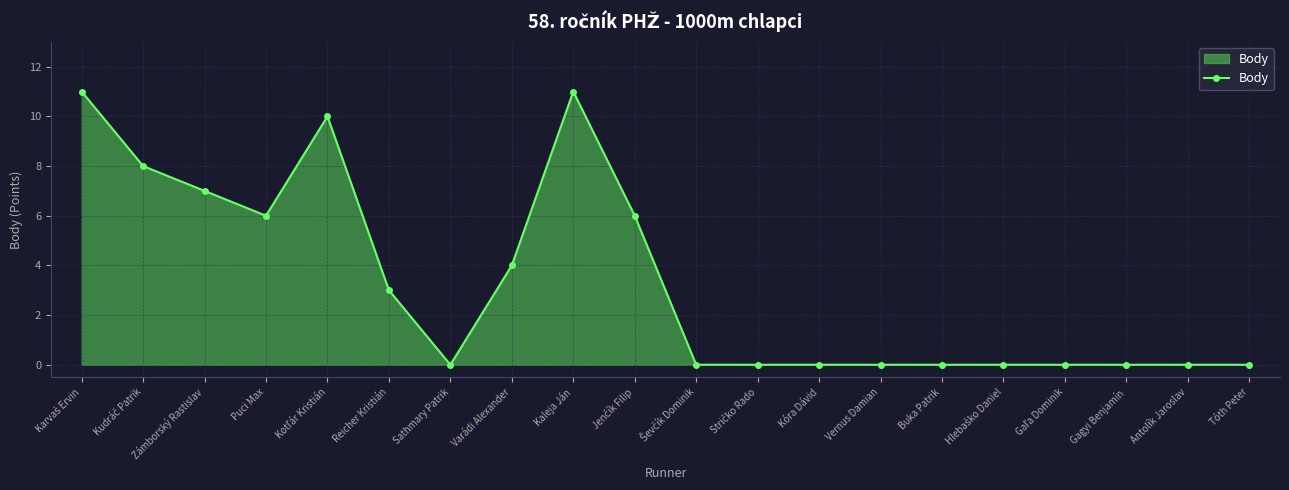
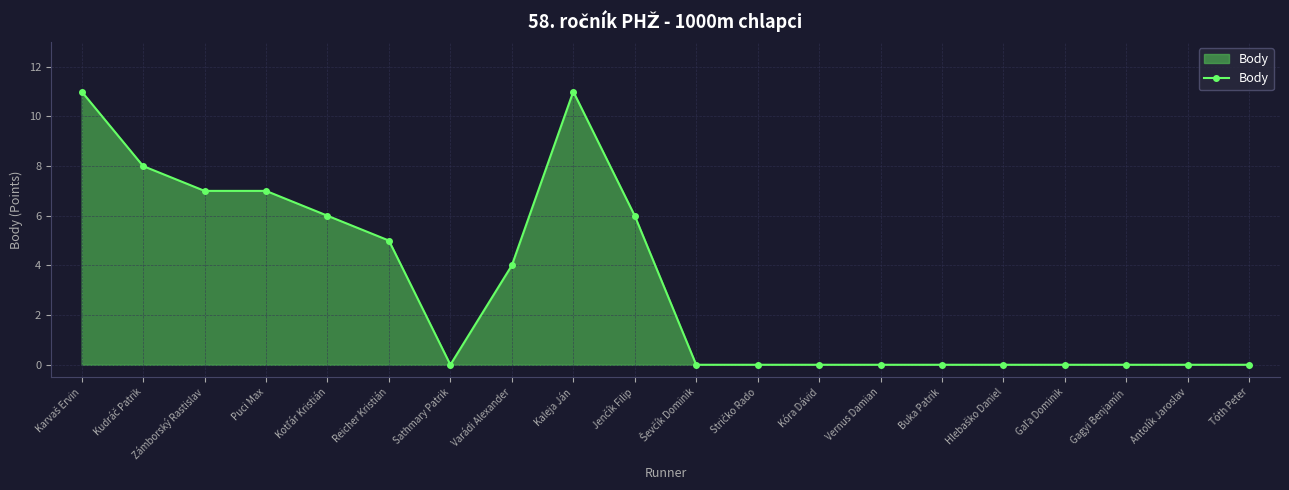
  {
    "Karvaš Ervin": 11,
    "Kudráč Patrik": 8,
    "Zámborský Rastislav": 7,
-   "Puci Max": 6,
-   "Kotľár Kristián": 10,
-   "Reicher Kristián": 3,
+   "Puci Max": 7,
+   "Kotľár Kristián": 6,
+   "Reicher Kristián": 5,
    "Sathmary Patrik": 0,
    "Varádi Alexander": 4,
    "Kaleja Ján": 11,
    "Jenčík Filip": 6,
    "Ševčík Dominik": 0,
    "Stričko Rado": 0,
    "Kóra Dávid": 0,
    "Vernus Damian": 0,
    "Buka Patrik": 0,
    "Hlebaško Daniel": 0,
    "Gaľa Dominik": 0,
    "Gagyi Benjamín": 0,
    "Antolík Jaroslav": 0,
    "Tóth Peter": 0
  }
